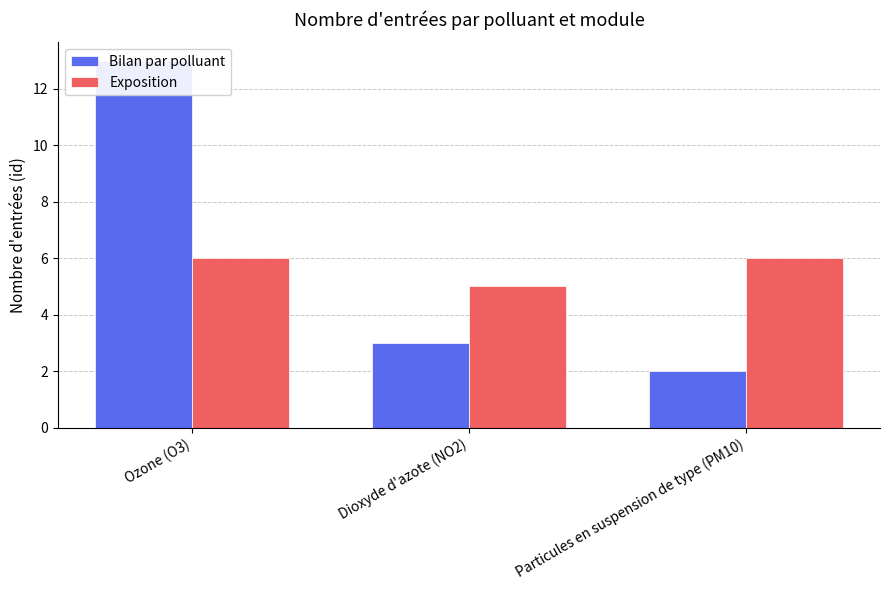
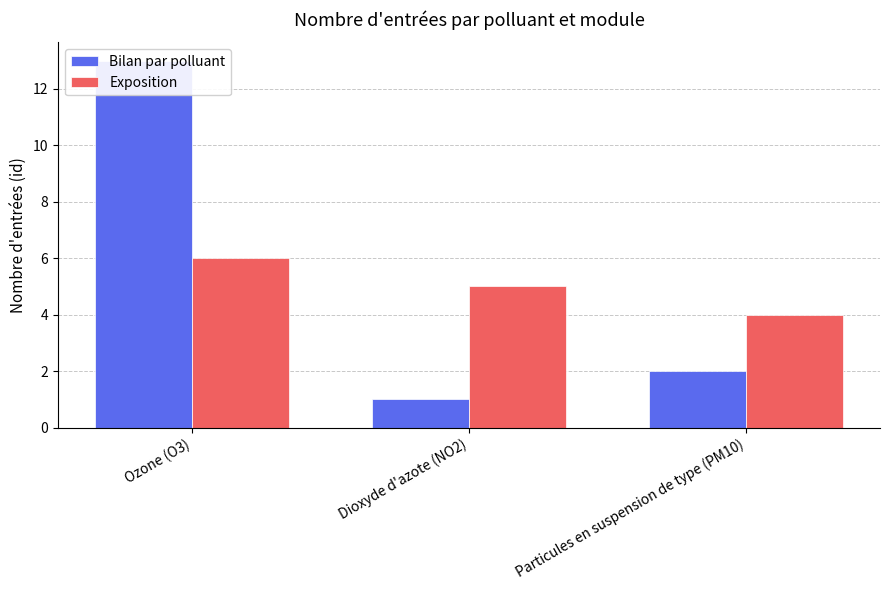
  {
    "Bilan par polluant": {
-     "Dioxyde d'azote (NO2)": 3,
+     "Dioxyde d'azote (NO2)": 1,
      "Particules en suspension de type (PM10)": 2
    },
    "Exposition": {
      "Ozone (O3)": 6,
      "Dioxyde d'azote (NO2)": 5,
-     "Particules en suspension de type (PM10)": 6
+     "Particules en suspension de type (PM10)": 4
    }
  }
